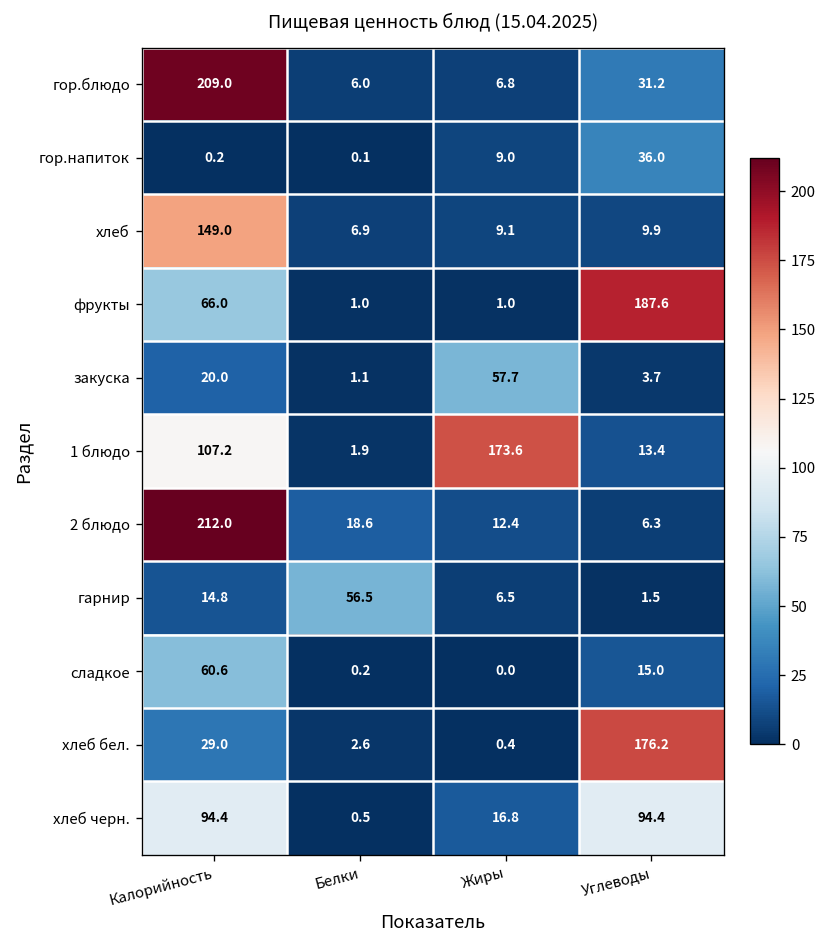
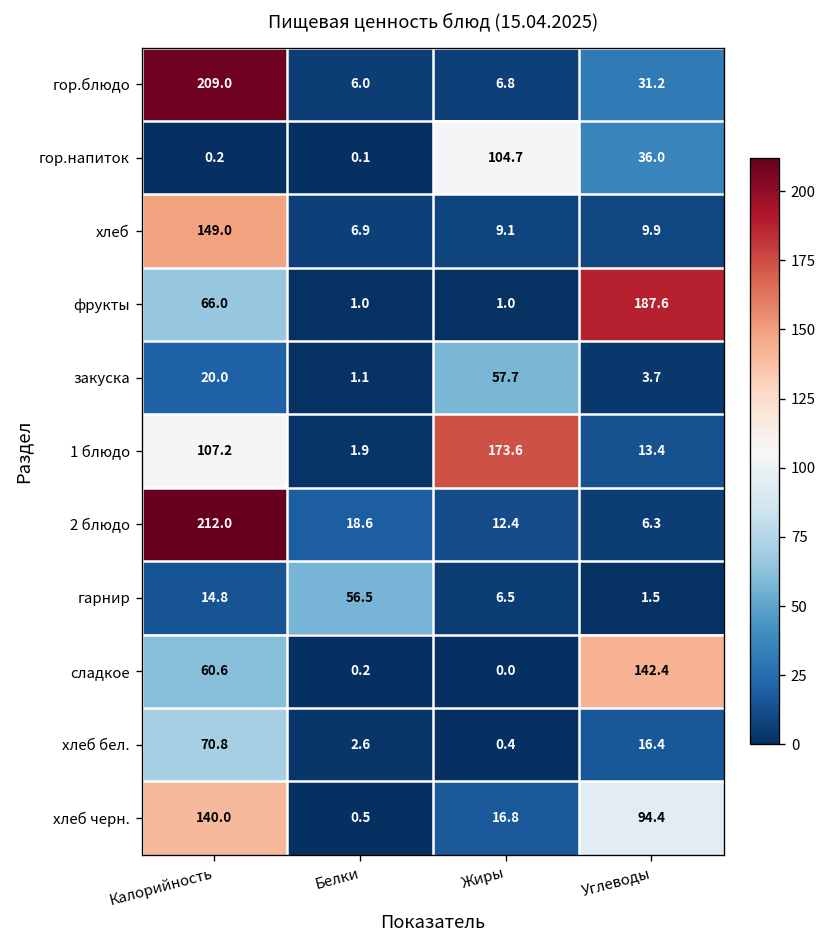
  {
    "гор.блюдо": {
      "Калорийность": 209.0,
      "Белки": 6.0,
      "Жиры": 6.8,
      "Углеводы": 31.2
    },
    "гор.напиток": {
      "Калорийность": 0.2,
      "Белки": 0.1,
-     "Жиры": 9.0,
+     "Жиры": 104.7,
      "Углеводы": 36.0
    },
    "хлеб": {
      "Калорийность": 149.0,
      "Белки": 6.9,
      "Жиры": 9.1,
      "Углеводы": 9.9
    },
    "фрукты": {
      "Калорийность": 66.0,
      "Белки": 1.0,
      "Жиры": 1.0,
      "Углеводы": 187.6
    },
    "закуска": {
      "Калорийность": 20.0,
      "Белки": 1.1,
      "Жиры": 57.7,
      "Углеводы": 3.7
    },
    "1 блюдо": {
      "Калорийность": 107.2,
      "Белки": 1.9,
      "Жиры": 173.6,
      "Углеводы": 13.4
    },
    "2 блюдо": {
      "Калорийность": 212.0,
      "Белки": 18.6,
      "Жиры": 12.4,
      "Углеводы": 6.3
    },
    "гарнир": {
      "Калорийность": 14.8,
      "Белки": 56.5,
      "Жиры": 6.5,
      "Углеводы": 1.5
    },
    "сладкое": {
      "Калорийность": 60.6,
      "Белки": 0.2,
      "Жиры": 0.0,
-     "Углеводы": 15.0
+     "Углеводы": 142.4
    },
    "хлеб бел.": {
-     "Калорийность": 29.0,
+     "Калорийность": 70.8,
      "Белки": 2.6,
      "Жиры": 0.4,
-     "Углеводы": 176.2
+     "Углеводы": 16.4
    },
    "хлеб черн.": {
-     "Калорийность": 94.4,
+     "Калорийность": 140.0,
      "Белки": 0.5,
      "Жиры": 16.8,
      "Углеводы": 94.4
    }
  }
